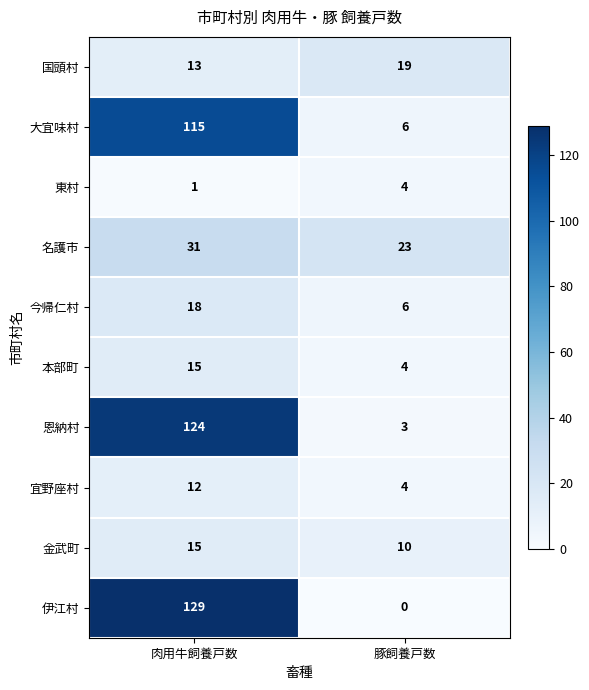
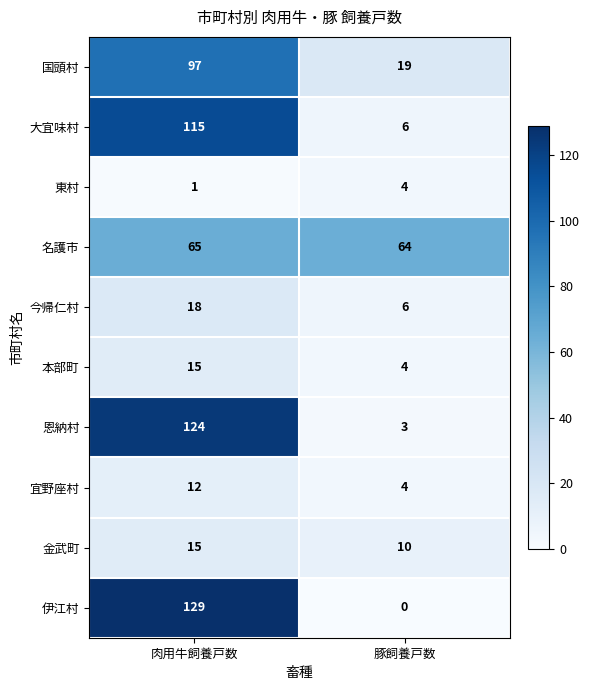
  {
    "国頭村": {
-     "肉用牛飼養戸数": 13,
+     "肉用牛飼養戸数": 97,
      "豚飼養戸数": 19
    },
    "大宜味村": {
      "肉用牛飼養戸数": 115,
      "豚飼養戸数": 6
    },
    "東村": {
      "肉用牛飼養戸数": 1,
      "豚飼養戸数": 4
    },
    "名護市": {
-     "肉用牛飼養戸数": 31,
-     "豚飼養戸数": 23
+     "肉用牛飼養戸数": 65,
+     "豚飼養戸数": 64
    },
    "今帰仁村": {
      "肉用牛飼養戸数": 18,
      "豚飼養戸数": 6
    },
    "本部町": {
      "肉用牛飼養戸数": 15,
      "豚飼養戸数": 4
    },
    "恩納村": {
      "肉用牛飼養戸数": 124,
      "豚飼養戸数": 3
    },
    "宜野座村": {
      "肉用牛飼養戸数": 12,
      "豚飼養戸数": 4
    },
    "金武町": {
      "肉用牛飼養戸数": 15,
      "豚飼養戸数": 10
    },
    "伊江村": {
      "肉用牛飼養戸数": 129,
      "豚飼養戸数": 0
    }
  }
